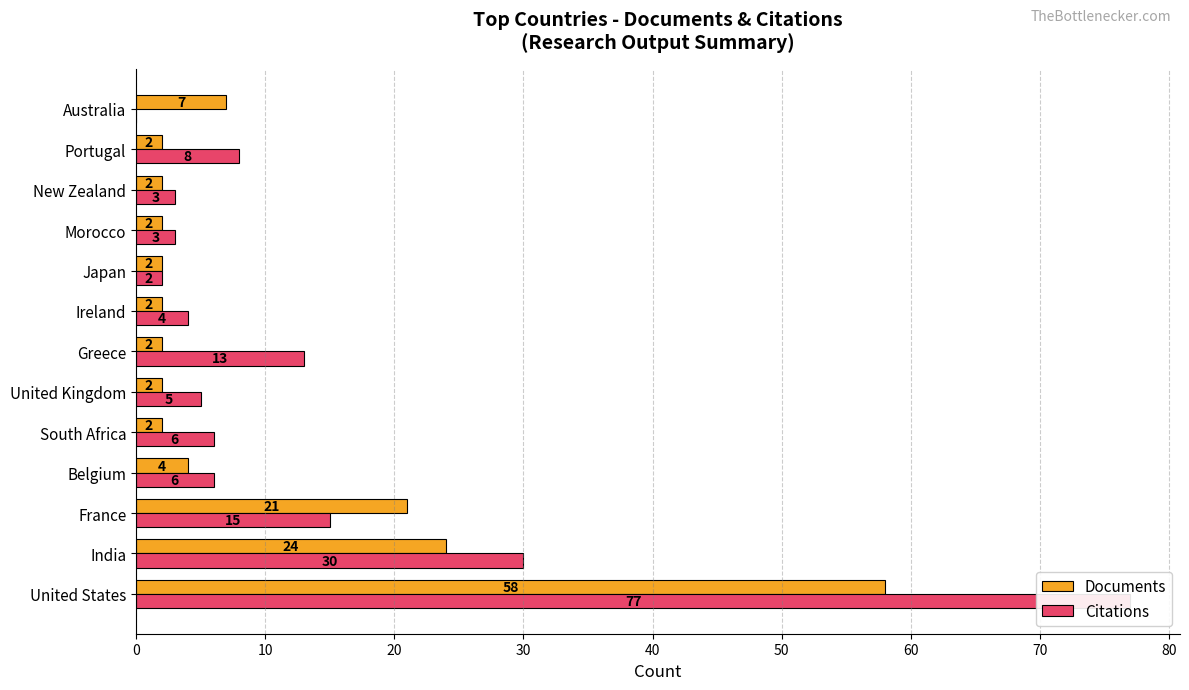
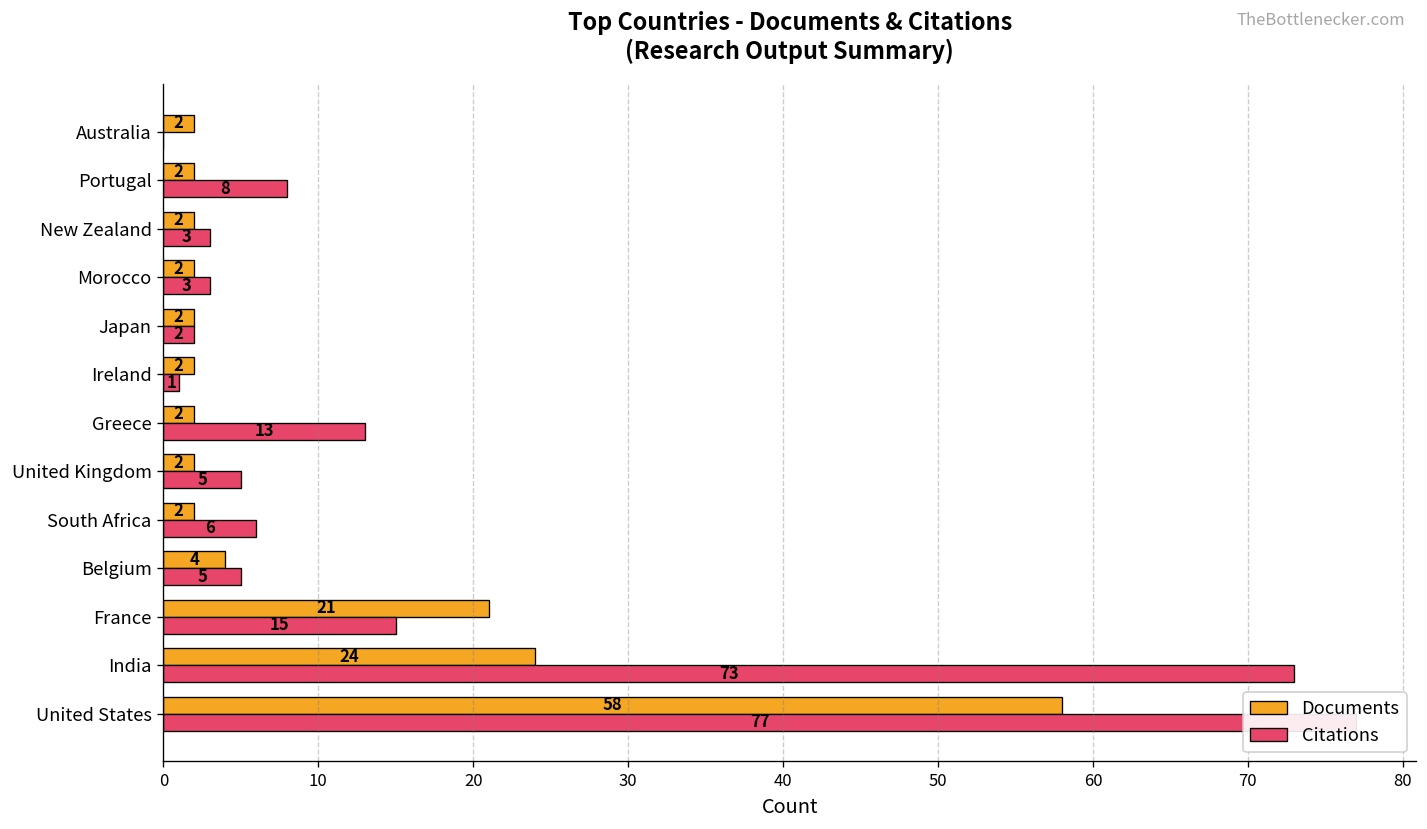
  {
    "Documents": {
-     "Australia": 7,
+     "Australia": 2,
      "Portugal": 2,
      "New Zealand": 2,
      "Morocco": 2,
      "Japan": 2,
      "Ireland": 2,
      "Greece": 2,
      "United Kingdom": 2,
      "South Africa": 2,
      "Belgium": 4,
      "France": 21,
      "India": 24,
      "United States": 58
    },
    "Citations": {
      "Portugal": 8,
      "New Zealand": 3,
      "Morocco": 3,
      "Japan": 2,
-     "Ireland": 4,
+     "Ireland": 1,
      "Greece": 13,
      "United Kingdom": 5,
      "South Africa": 6,
-     "Belgium": 6,
+     "Belgium": 5,
      "France": 15,
-     "India": 30
+     "India": 73
    }
  }
